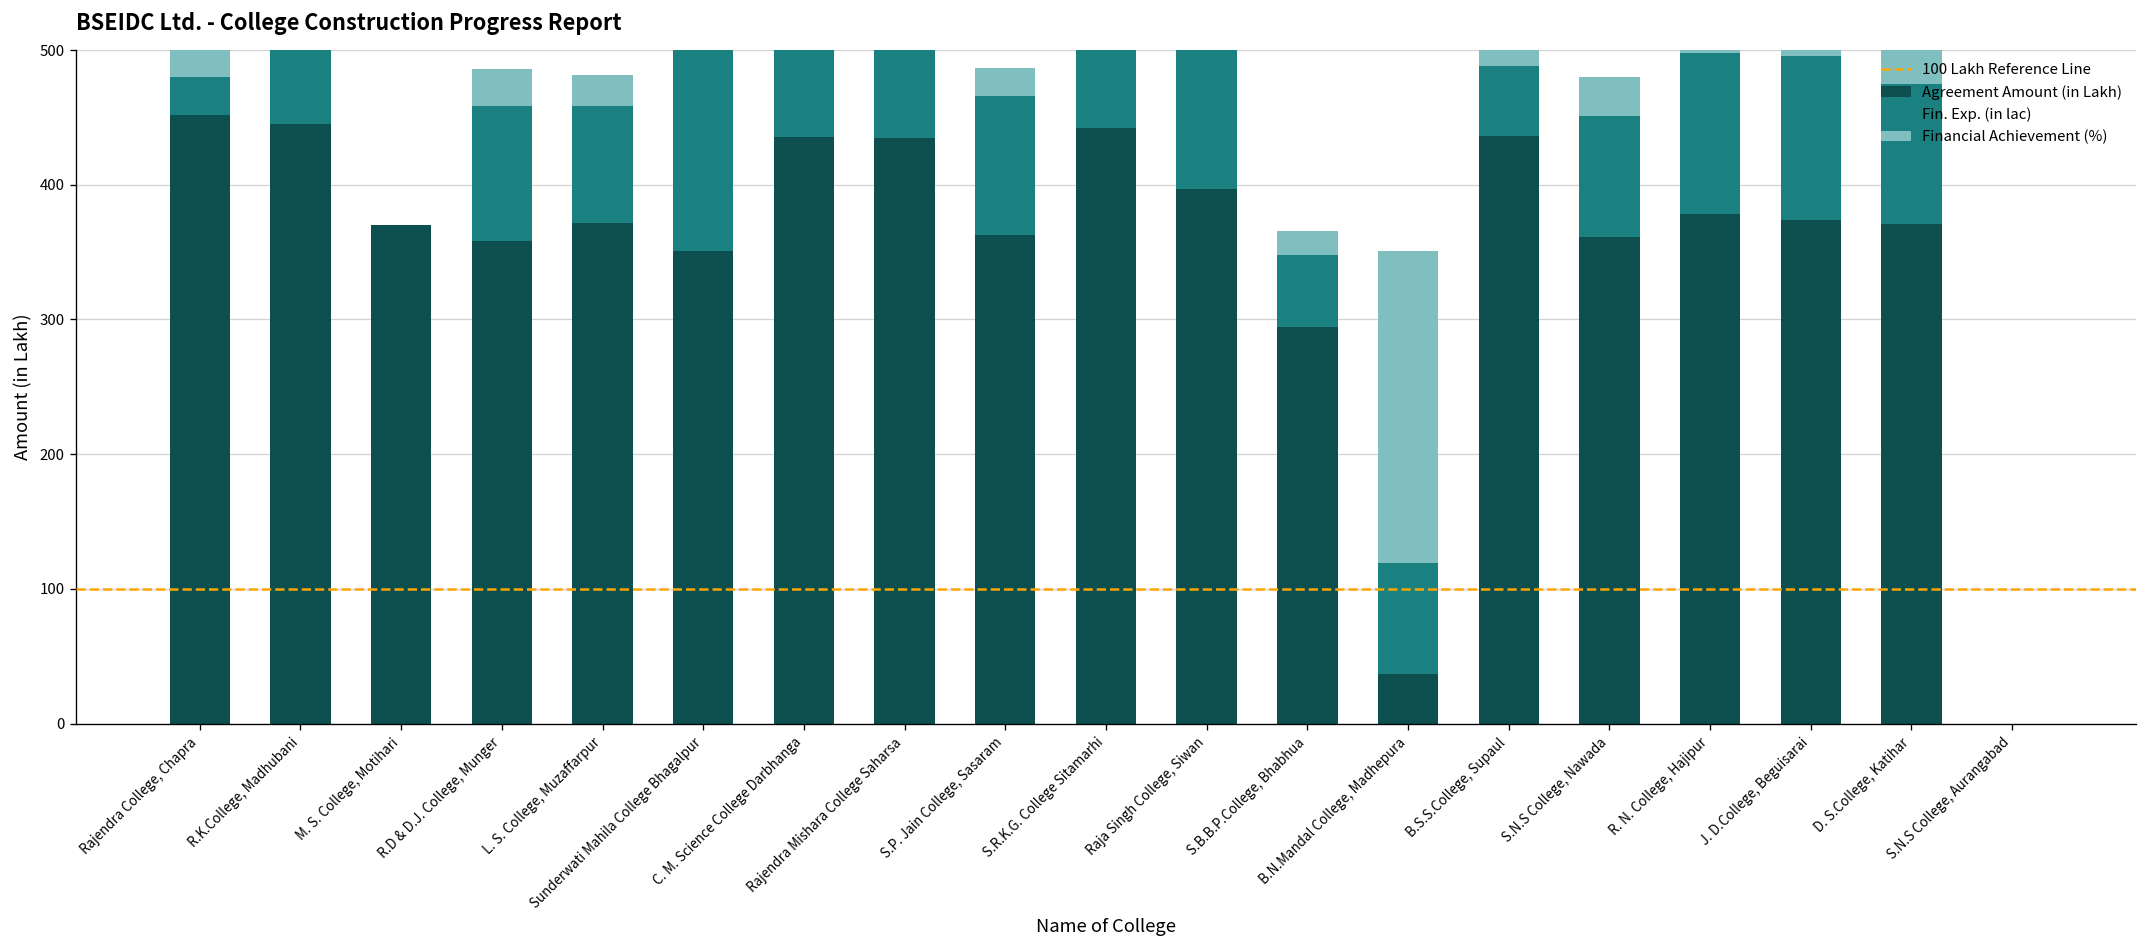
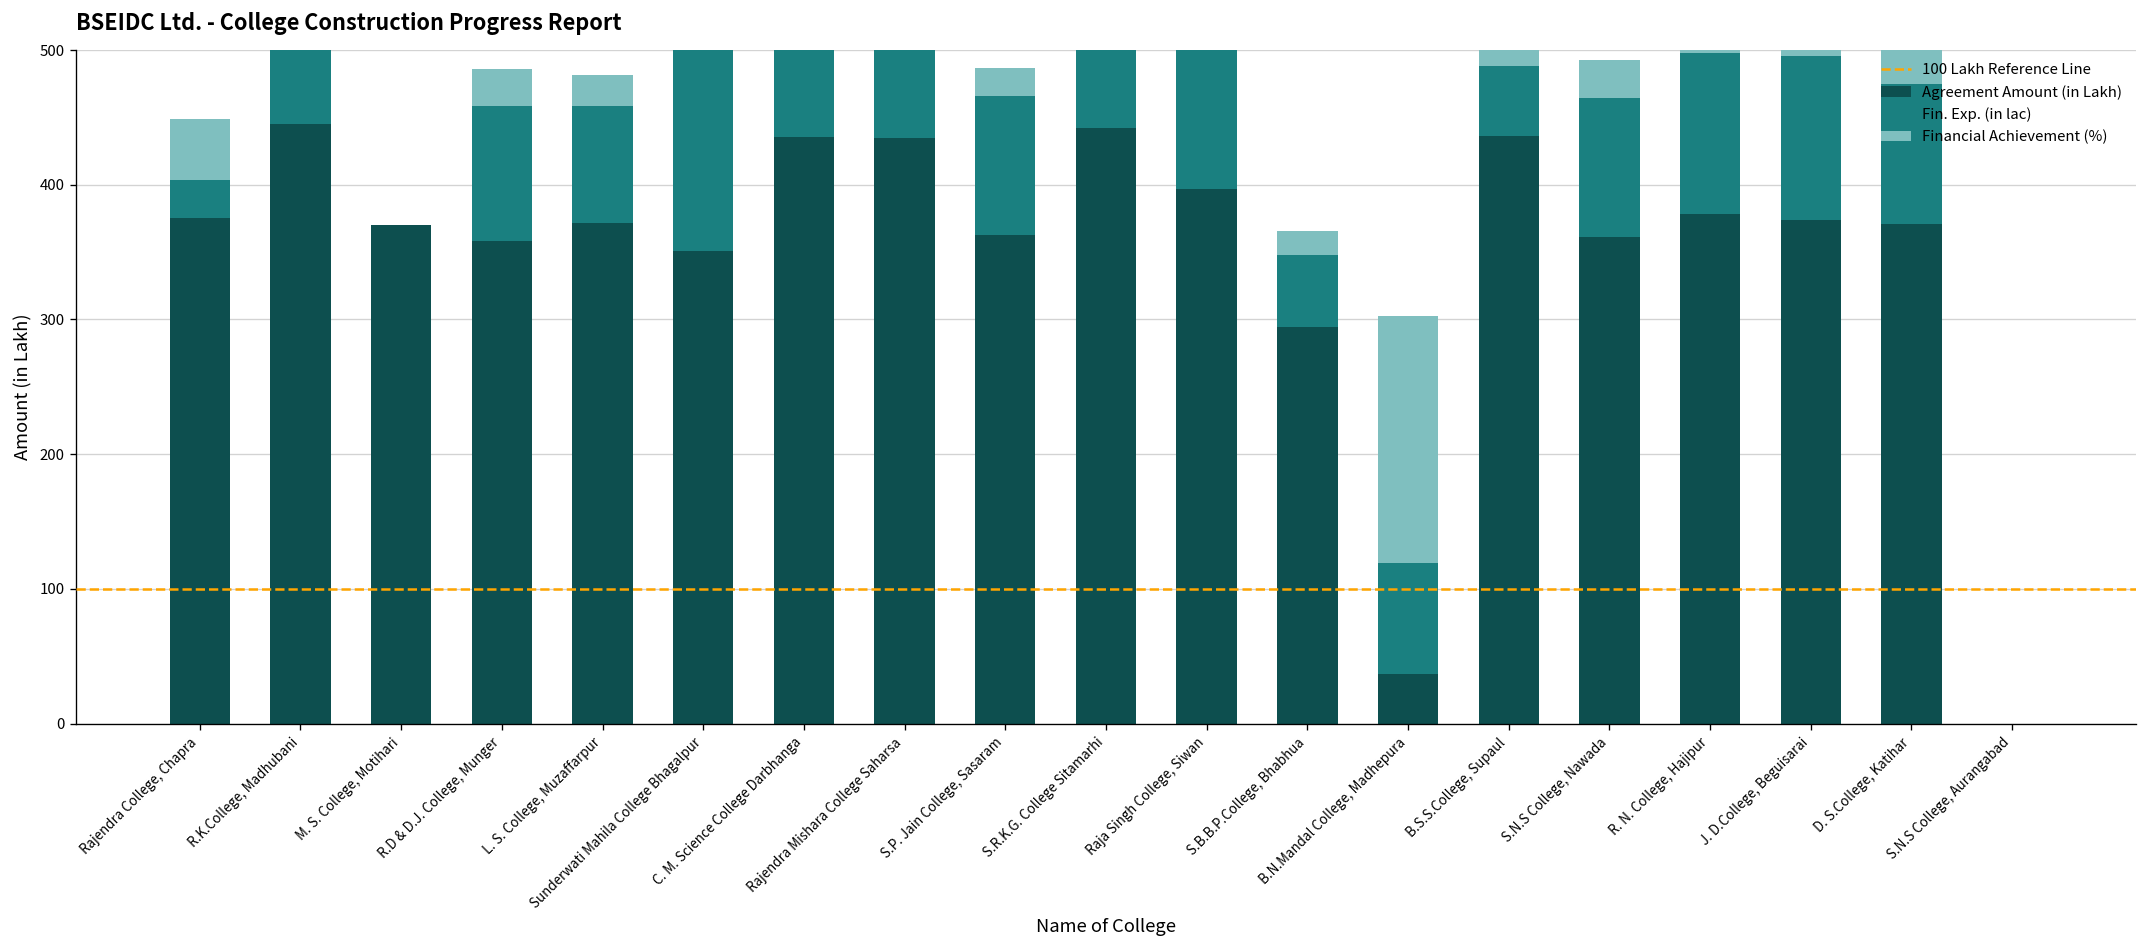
  {
    "Agreement Amount (in Lakh)": {
-     "Rajendra College, Chapra": 451,
+     "Rajendra College, Chapra": 375,
      "R.K.College, Madhubani": 445,
      "M. S. College, Motihari": 370,
      "R.D & D.J. College, Munger": 358,
      "L. S. College, Muzaffarpur": 372,
      "Sunderwati Mahila College Bhagalpur": 351,
      "C. M. Science College Darbhanga": 436,
      "Rajendra Mishara College Saharsa": 434,
      "S.P. Jain College, Sasaram": 362,
      "S.R.K.G. College Sitamarhi": 442,
      "Raja Singh College, Siwan": 397,
      "S.B.B.P.College, Bhabhua": 294,
      "B.N.Mandal College, Madhepura": 37,
      "B.S.S.College, Supaul": 436,
      "S.N.S College, Nawada": 361,
      "R. N. College, Hajipur": 379,
      "J. D.College, Beguisarai": 373,
      "D. S.College, Katihar": 371,
      "S.N.S College, Aurangabad": 0
    },
    "Fin. Exp. (in lac)": {
      "Rajendra College, Chapra": 28,
      "M. S. College, Motihari": 0,
      "R.D & D.J. College, Munger": 100,
      "L. S. College, Muzaffarpur": 87,
      "S.P. Jain College, Sasaram": 104,
      "S.B.B.P.College, Bhabhua": 53,
      "B.N.Mandal College, Madhepura": 82,
      "B.S.S.College, Supaul": 52,
-     "S.N.S College, Nawada": 90,
+     "S.N.S College, Nawada": 103,
      "R. N. College, Hajipur": 119,
      "J. D.College, Beguisarai": 122,
      "D. S.College, Katihar": 104,
      "S.N.S College, Aurangabad": 0
    },
    "Financial Achievement (%)": {
      "M. S. College, Motihari": 0,
      "R.D & D.J. College, Munger": 28,
      "L. S. College, Muzaffarpur": 23,
      "S.P. Jain College, Sasaram": 20,
      "S.B.B.P.College, Bhabhua": 18,
-     "B.N.Mandal College, Madhepura": 232,
+     "B.N.Mandal College, Madhepura": 184,
      "B.S.S.College, Supaul": 12,
      "S.N.S College, Nawada": 28,
      "S.N.S College, Aurangabad": 0
    }
  }
